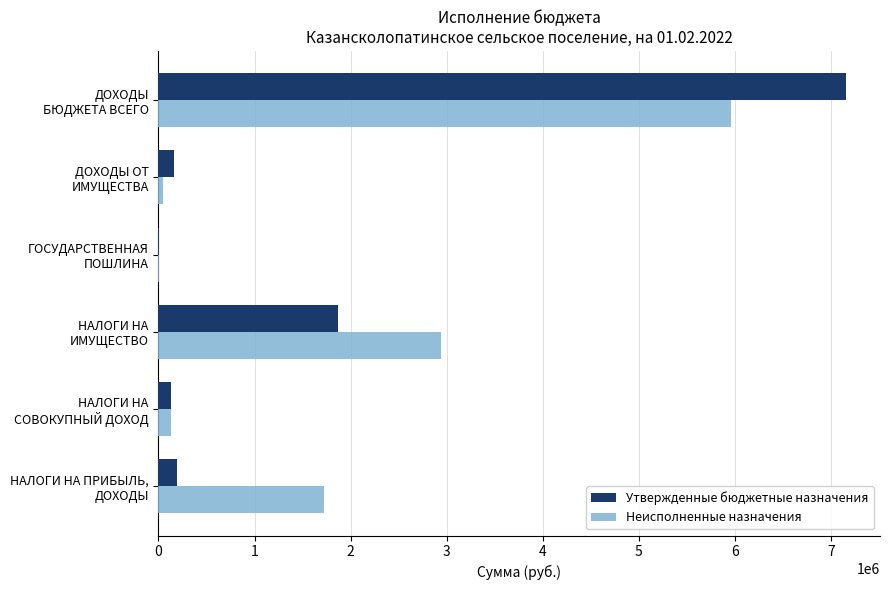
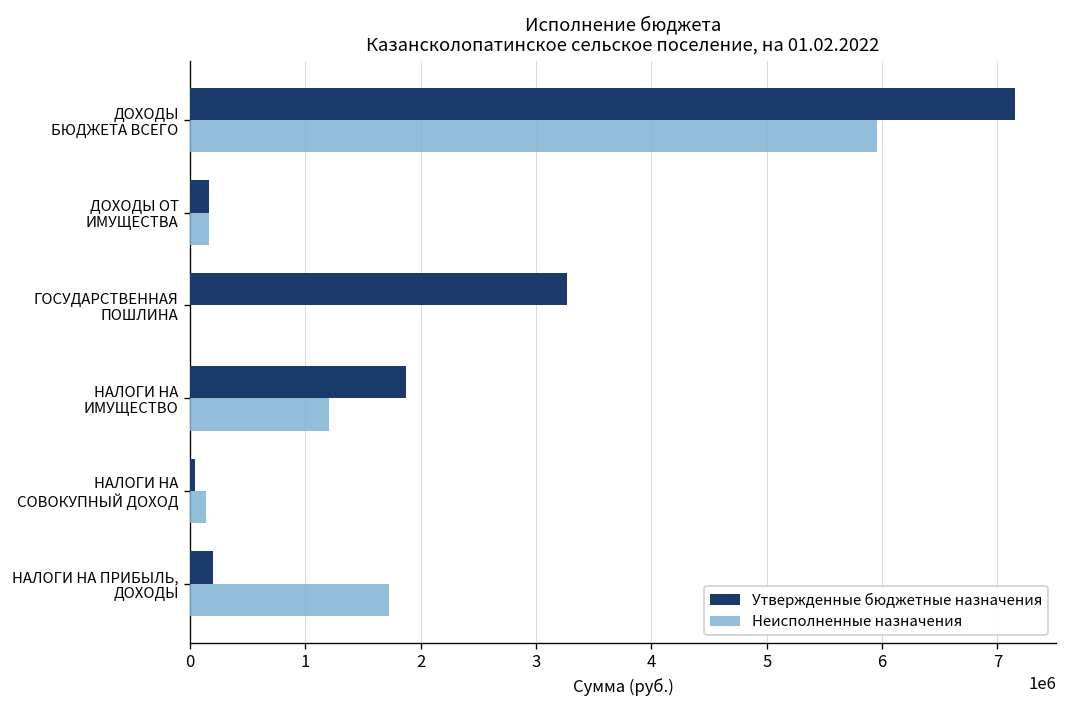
  {
    "Утвержденные бюджетные назначения": {
      "ДОХОДЫ БЮДЖЕТА ВСЕГО": 7200000,
      "ДОХОДЫ ОТ ИМУЩЕСТВА": 200000,
-     "ГОСУДАРСТВЕННАЯ ПОШЛИНА": 0,
+     "ГОСУДАРСТВЕННАЯ ПОШЛИНА": 3300000,
      "НАЛОГИ НА ИМУЩЕСТВО": 1900000,
-     "НАЛОГИ НА СОВОКУПНЫЙ ДОХОД": 100000,
+     "НАЛОГИ НА СОВОКУПНЫЙ ДОХОД": 0,
      "НАЛОГИ НА ПРИБЫЛЬ, ДОХОДЫ": 200000
    },
    "Неисполненные назначения": {
      "ДОХОДЫ БЮДЖЕТА ВСЕГО": 6000000,
-     "ДОХОДЫ ОТ ИМУЩЕСТВА": 0,
-     "НАЛОГИ НА ИМУЩЕСТВО": 2900000,
+     "ДОХОДЫ ОТ ИМУЩЕСТВА": 200000,
+     "НАЛОГИ НА ИМУЩЕСТВО": 1200000,
      "НАЛОГИ НА СОВОКУПНЫЙ ДОХОД": 100000,
      "НАЛОГИ НА ПРИБЫЛЬ, ДОХОДЫ": 1700000
    }
  }
